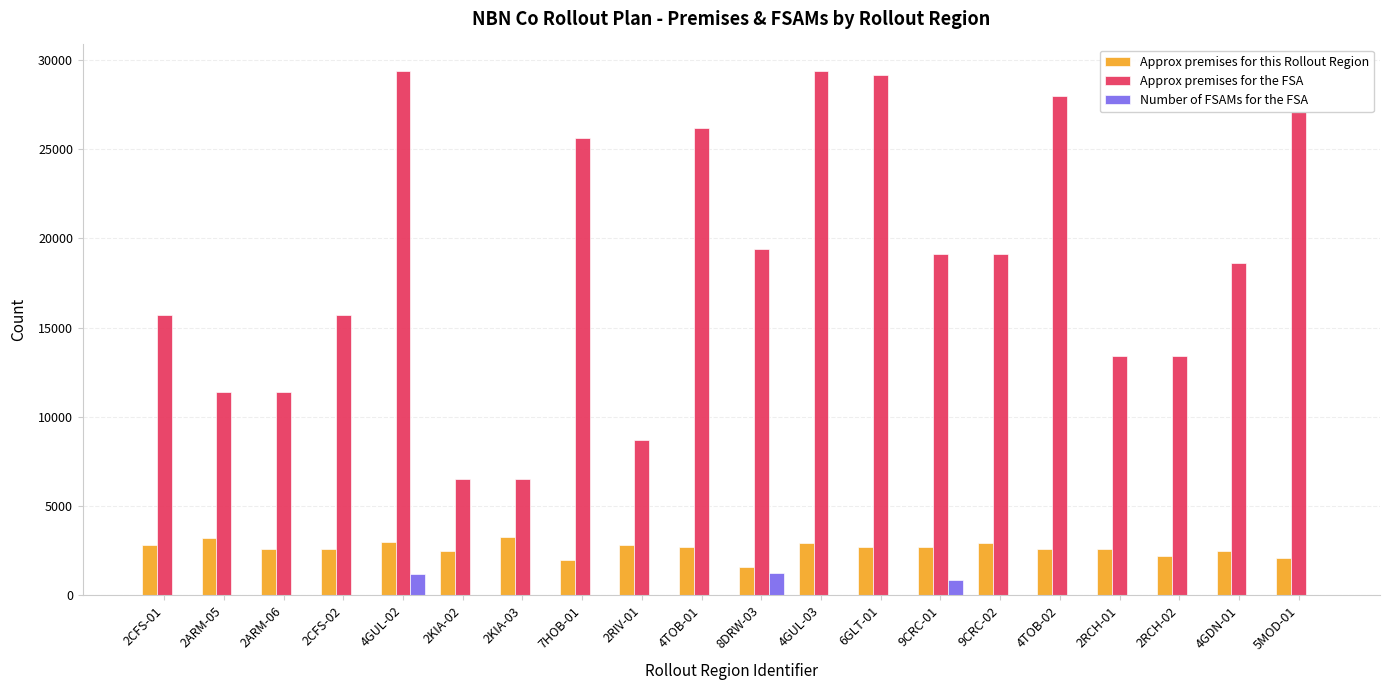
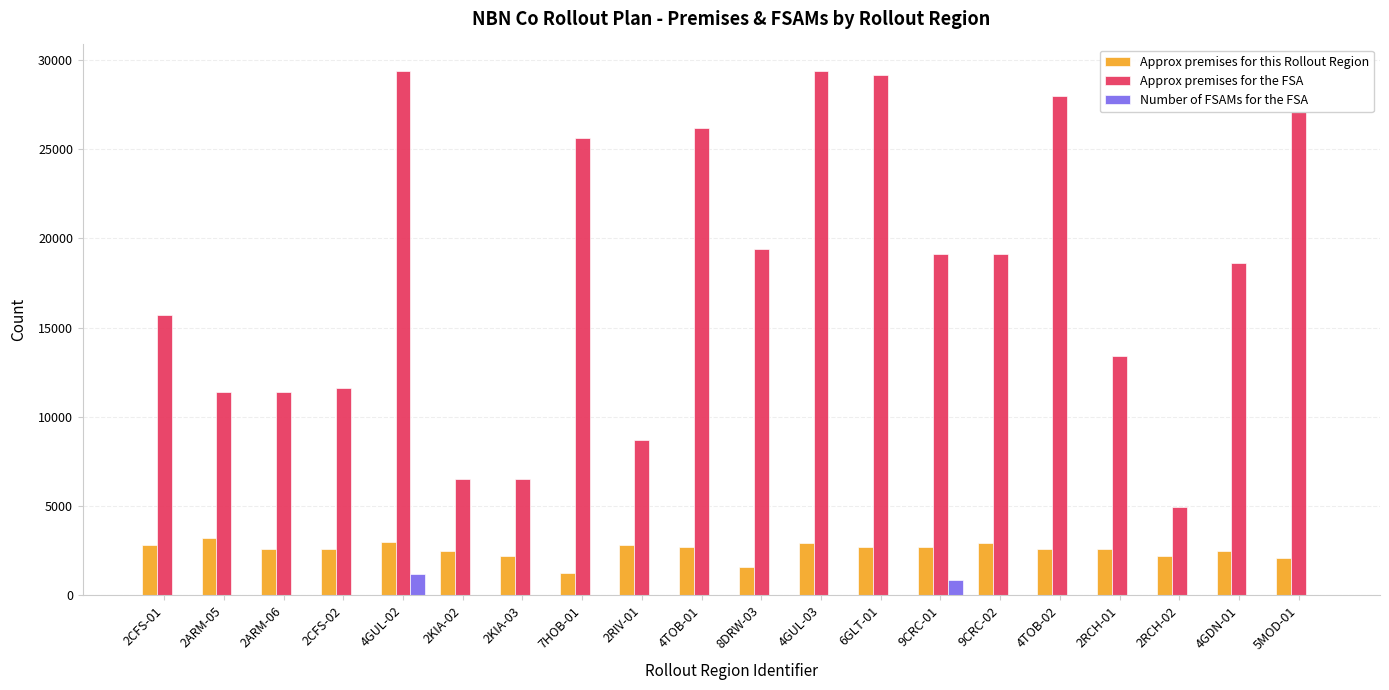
  {
    "Approx premises for this Rollout Region": {
      "2CFS-01": 2800,
      "2ARM-05": 3200,
      "2ARM-06": 2600,
      "2CFS-02": 2600,
      "4GUL-02": 3000,
      "2KIA-02": 2500,
-     "2KIA-03": 3200,
-     "7HOB-01": 2000,
+     "2KIA-03": 2200,
+     "7HOB-01": 1200,
      "2RIV-01": 2800,
      "4TOB-01": 2700,
      "8DRW-03": 1600,
      "4GUL-03": 2900,
      "6GLT-01": 2700,
      "9CRC-01": 2700,
      "9CRC-02": 2900,
      "4TOB-02": 2600,
      "2RCH-01": 2600,
      "2RCH-02": 2200,
      "4GDN-01": 2500,
      "5MOD-01": 2100
    },
    "Approx premises for the FSA": {
      "2CFS-01": 15700,
      "2ARM-05": 11400,
      "2ARM-06": 11400,
-     "2CFS-02": 15700,
+     "2CFS-02": 11600,
      "4GUL-02": 29400,
      "2KIA-02": 6500,
      "2KIA-03": 6500,
      "7HOB-01": 25600,
      "2RIV-01": 8700,
      "4TOB-01": 26200,
      "8DRW-03": 19400,
      "4GUL-03": 29400,
      "6GLT-01": 29100,
      "9CRC-01": 19100,
      "9CRC-02": 19100,
      "4TOB-02": 28000,
      "2RCH-01": 13400,
-     "2RCH-02": 13400,
+     "2RCH-02": 5000,
      "4GDN-01": 18600
    },
    "Number of FSAMs for the FSA": {
      "4GUL-02": 1200,
-     "8DRW-03": 1200,
+     "8DRW-03": 0,
      "9CRC-01": 800
    }
  }
